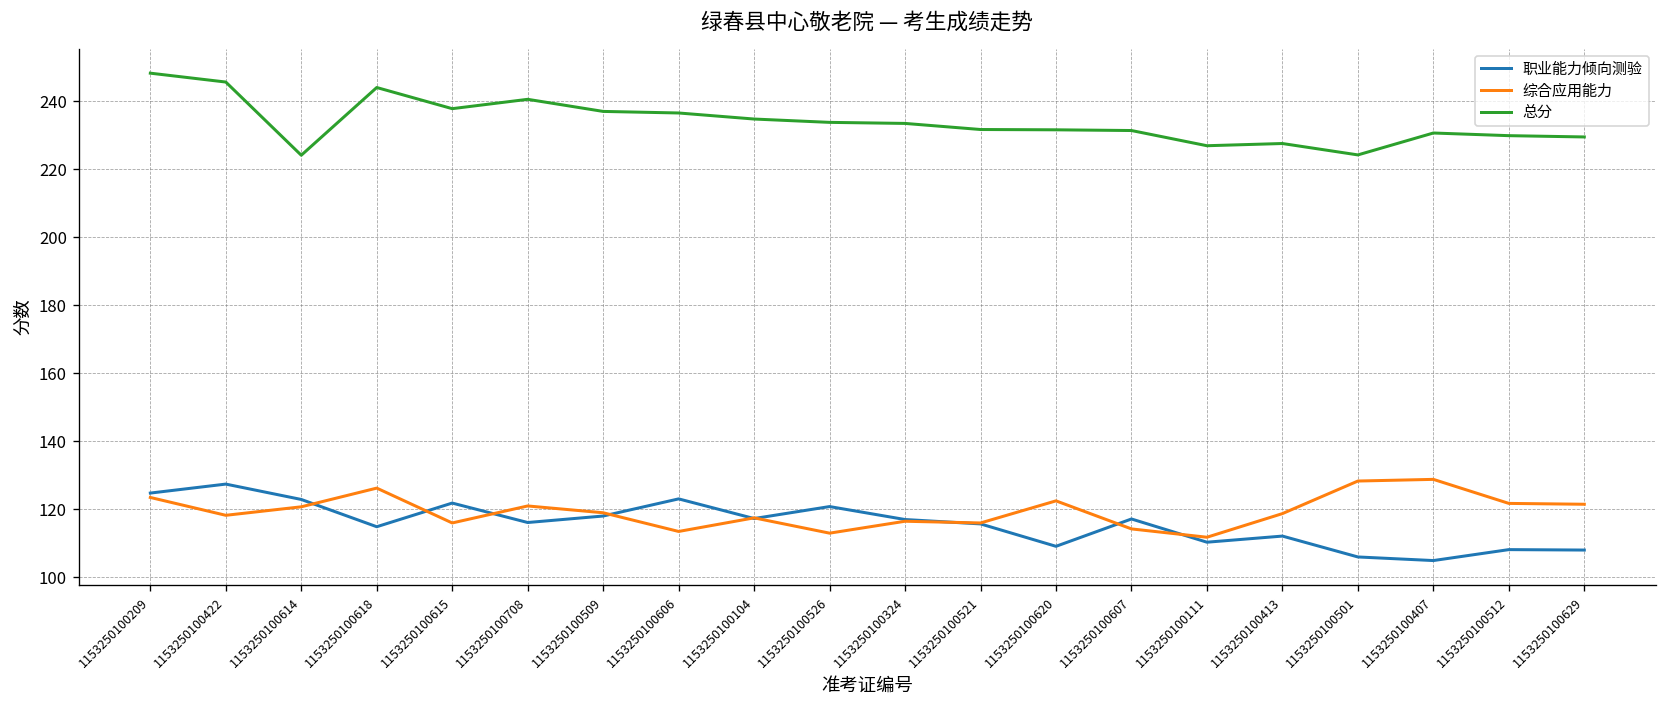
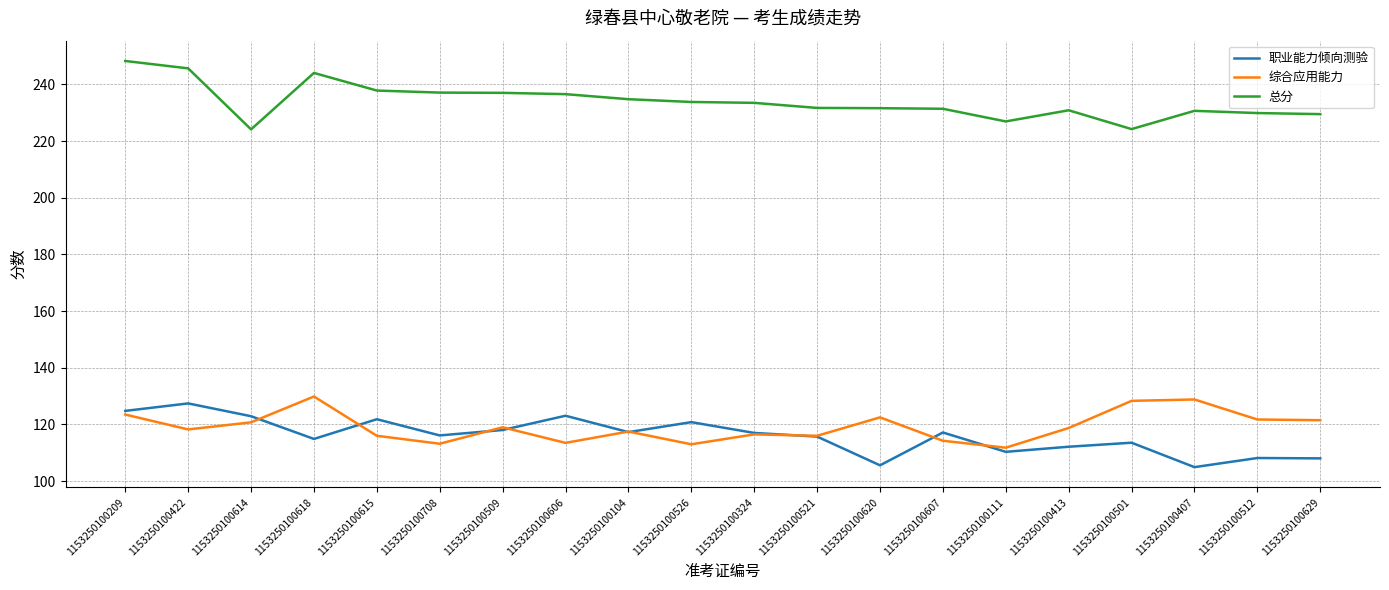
  {
    "职业能力倾向测验": {
      "1153250100209": 125,
      "1153250100422": 127,
      "1153250100614": 123,
      "1153250100618": 115,
      "1153250100615": 122,
      "1153250100708": 116,
      "1153250100509": 118,
      "1153250100606": 123,
      "1153250100526": 121,
-     "1153250100620": 109,
+     "1153250100620": 106,
      "1153250100607": 117,
      "1153250100111": 110,
      "1153250100413": 112,
-     "1153250100501": 106,
+     "1153250100501": 114,
      "1153250100407": 105,
      "1153250100512": 108,
      "1153250100629": 108
    },
    "综合应用能力": {
      "1153250100209": 124,
      "1153250100422": 118,
      "1153250100614": 121,
-     "1153250100618": 126,
+     "1153250100618": 130,
      "1153250100615": 116,
-     "1153250100708": 121,
+     "1153250100708": 113,
      "1153250100509": 119,
      "1153250100606": 114,
      "1153250100526": 113,
      "1153250100620": 123,
      "1153250100607": 114,
      "1153250100111": 112,
      "1153250100413": 119,
      "1153250100501": 128,
      "1153250100407": 129,
      "1153250100512": 122,
      "1153250100629": 122
    },
    "总分": {
      "1153250100209": 248,
      "1153250100422": 246,
      "1153250100614": 224,
      "1153250100618": 244,
      "1153250100615": 238,
-     "1153250100708": 241,
+     "1153250100708": 237,
      "1153250100509": 237,
      "1153250100606": 237,
      "1153250100104": 235,
      "1153250100526": 234,
      "1153250100324": 234,
      "1153250100521": 232,
      "1153250100620": 232,
      "1153250100607": 231,
      "1153250100111": 227,
-     "1153250100413": 228,
+     "1153250100413": 231,
      "1153250100501": 224,
      "1153250100407": 231,
      "1153250100512": 230,
      "1153250100629": 230
    }
  }
